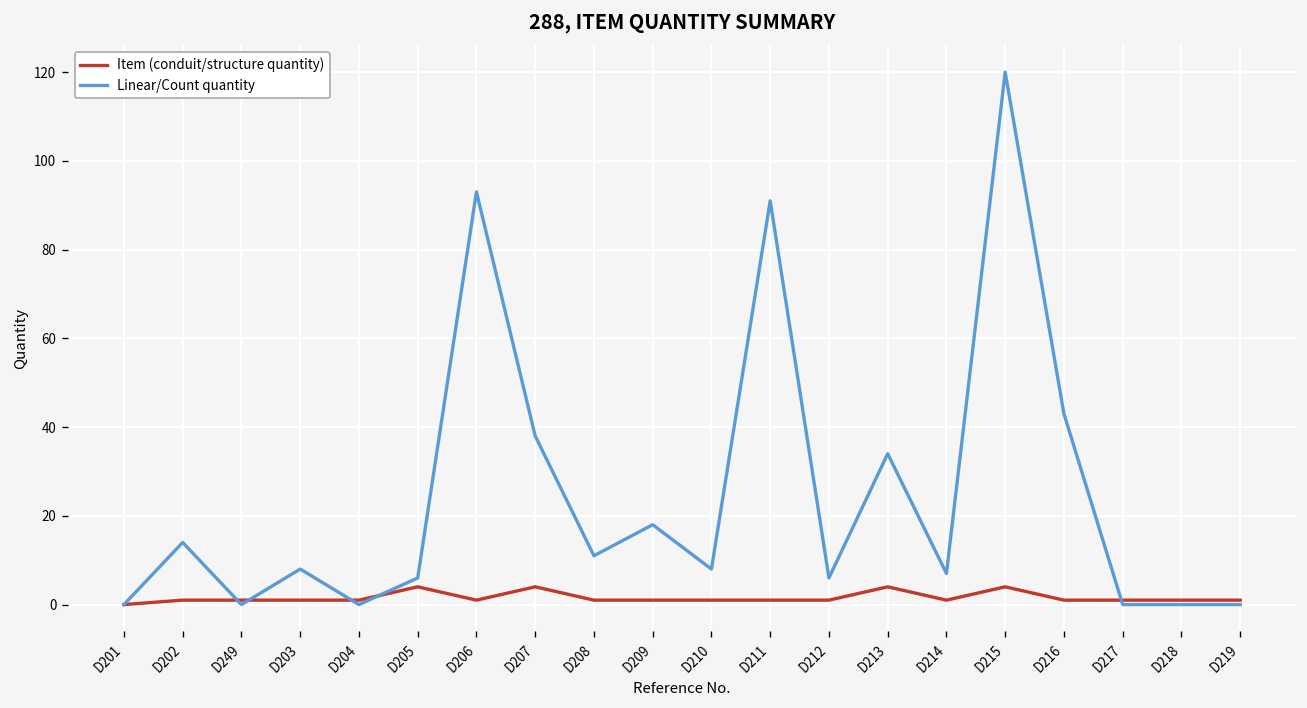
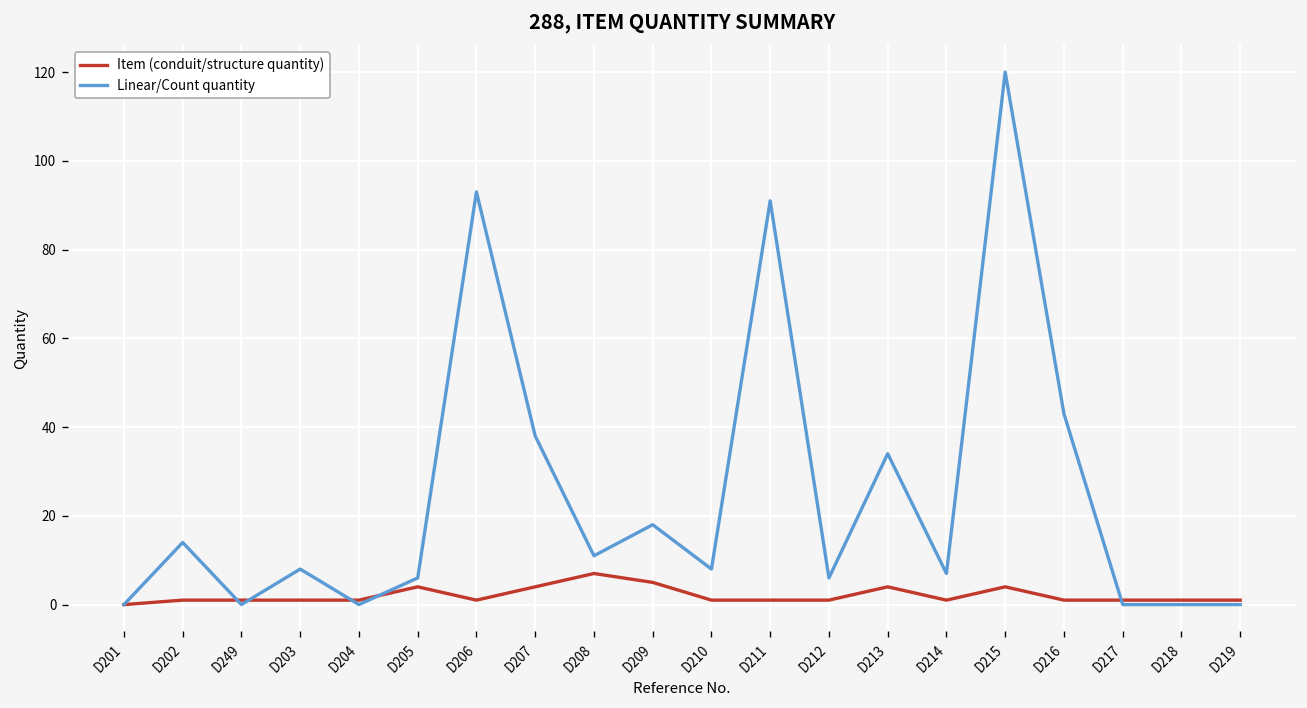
  {
    "Item (conduit/structure quantity)": {
      "D202": 1,
      "D249": 1,
      "D203": 1,
      "D204": 1,
      "D205": 4,
      "D206": 1,
      "D207": 4,
-     "D208": 1,
-     "D209": 1,
+     "D208": 7,
+     "D209": 5,
      "D210": 1,
      "D211": 1,
      "D212": 1,
      "D213": 4,
      "D214": 1,
      "D215": 4,
      "D216": 1,
      "D217": 1,
      "D218": 1,
      "D219": 1
    },
    "Linear/Count quantity": {
      "D202": 14,
      "D249": 0,
      "D203": 8,
      "D204": 0,
      "D205": 6,
      "D206": 93,
      "D207": 38,
      "D208": 11,
      "D209": 18,
      "D210": 8,
      "D211": 91,
      "D212": 6,
      "D213": 34,
      "D214": 7,
      "D215": 120,
      "D216": 43,
      "D217": 0,
      "D218": 0,
      "D219": 0
    }
  }
